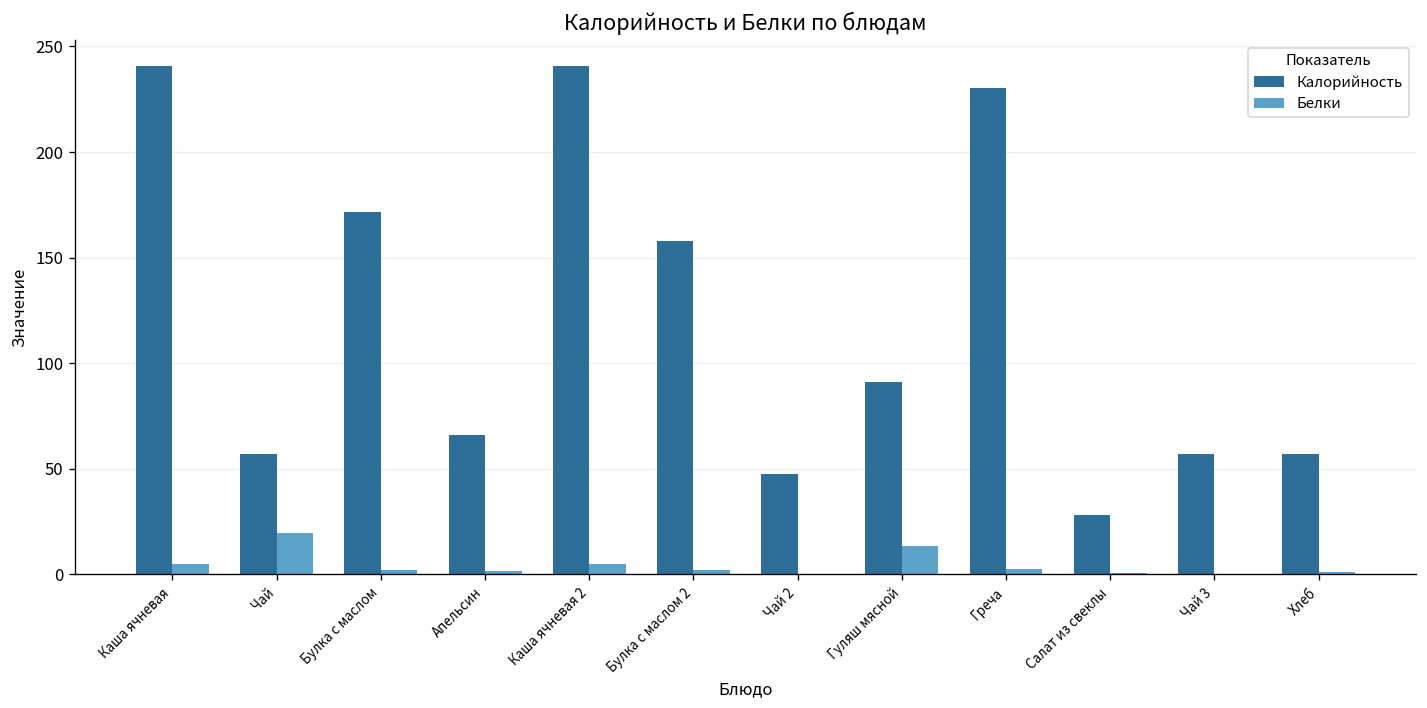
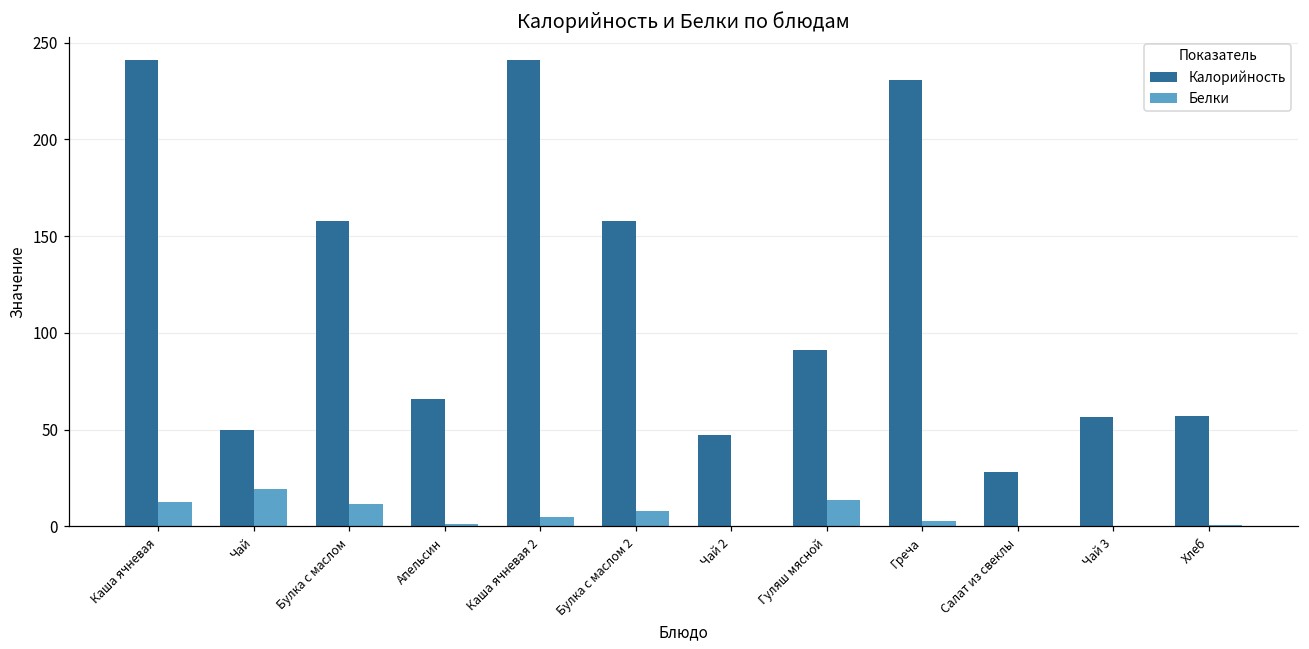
  {
    "Калорийность": {
      "Каша ячневая": 241,
-     "Чай": 57,
-     "Булка с маслом": 172,
+     "Чай": 50,
+     "Булка с маслом": 158,
      "Апельсин": 66,
      "Каша ячневая 2": 241,
      "Булка с маслом 2": 158,
      "Чай 2": 47,
      "Гуляш мясной": 91,
      "Греча": 230,
      "Салат из свеклы": 28,
      "Чай 3": 57,
      "Хлеб": 57
    },
    "Белки": {
-     "Каша ячневая": 5,
+     "Каша ячневая": 13,
      "Чай": 20,
-     "Булка с маслом": 2,
+     "Булка с маслом": 12,
      "Апельсин": 2,
      "Каша ячневая 2": 5,
-     "Булка с маслом 2": 2,
+     "Булка с маслом 2": 8,
      "Гуляш мясной": 14,
      "Греча": 3
    }
  }
